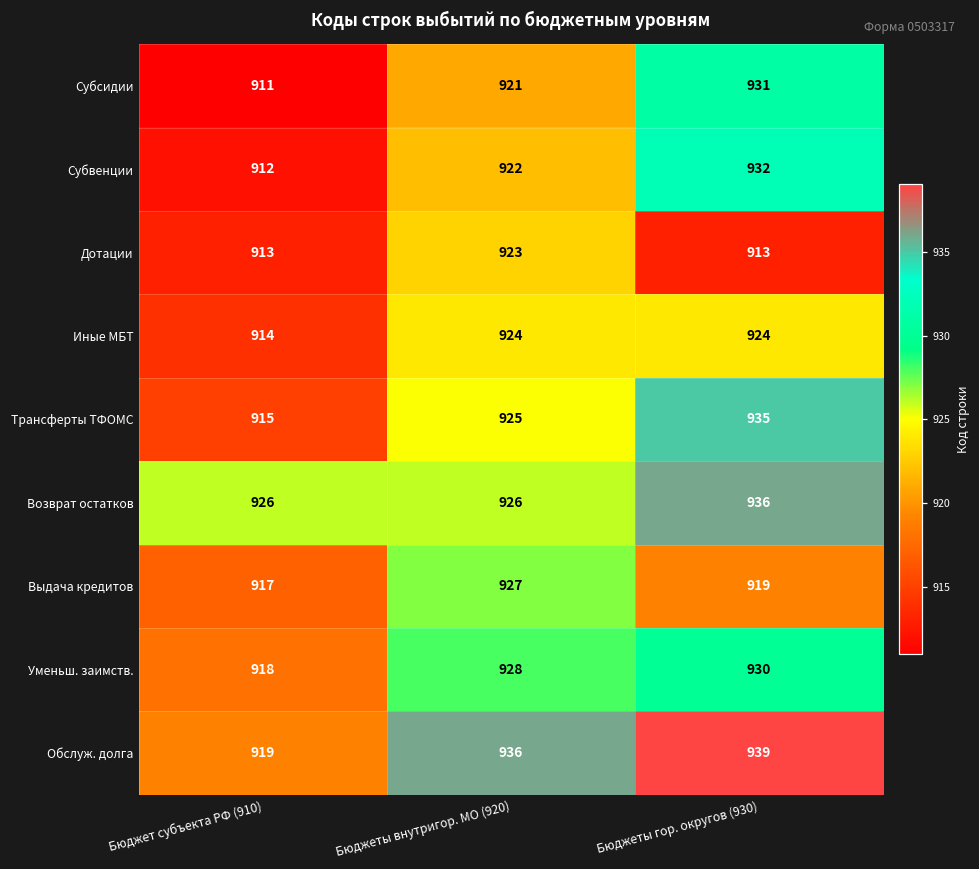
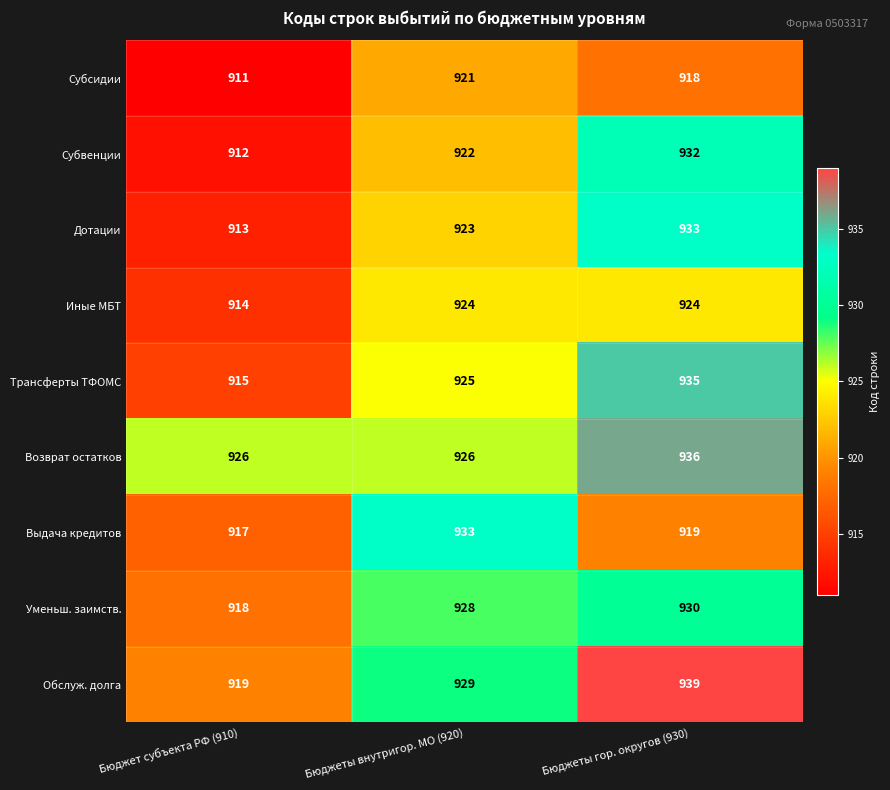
  {
    "Субсидии": {
      "Бюджет субъекта РФ (910)": 911,
      "Бюджеты внутригор. МО (920)": 921,
-     "Бюджеты гор. округов (930)": 931
+     "Бюджеты гор. округов (930)": 918
    },
    "Субвенции": {
      "Бюджет субъекта РФ (910)": 912,
      "Бюджеты внутригор. МО (920)": 922,
      "Бюджеты гор. округов (930)": 932
    },
    "Дотации": {
      "Бюджет субъекта РФ (910)": 913,
      "Бюджеты внутригор. МО (920)": 923,
-     "Бюджеты гор. округов (930)": 913
+     "Бюджеты гор. округов (930)": 933
    },
    "Иные МБТ": {
      "Бюджет субъекта РФ (910)": 914,
      "Бюджеты внутригор. МО (920)": 924,
      "Бюджеты гор. округов (930)": 924
    },
    "Трансферты ТФОМС": {
      "Бюджет субъекта РФ (910)": 915,
      "Бюджеты внутригор. МО (920)": 925,
      "Бюджеты гор. округов (930)": 935
    },
    "Возврат остатков": {
      "Бюджет субъекта РФ (910)": 926,
      "Бюджеты внутригор. МО (920)": 926,
      "Бюджеты гор. округов (930)": 936
    },
    "Выдача кредитов": {
      "Бюджет субъекта РФ (910)": 917,
-     "Бюджеты внутригор. МО (920)": 927,
+     "Бюджеты внутригор. МО (920)": 933,
      "Бюджеты гор. округов (930)": 919
    },
    "Уменьш. заимств.": {
      "Бюджет субъекта РФ (910)": 918,
      "Бюджеты внутригор. МО (920)": 928,
      "Бюджеты гор. округов (930)": 930
    },
    "Обслуж. долга": {
      "Бюджет субъекта РФ (910)": 919,
-     "Бюджеты внутригор. МО (920)": 936,
+     "Бюджеты внутригор. МО (920)": 929,
      "Бюджеты гор. округов (930)": 939
    }
  }
